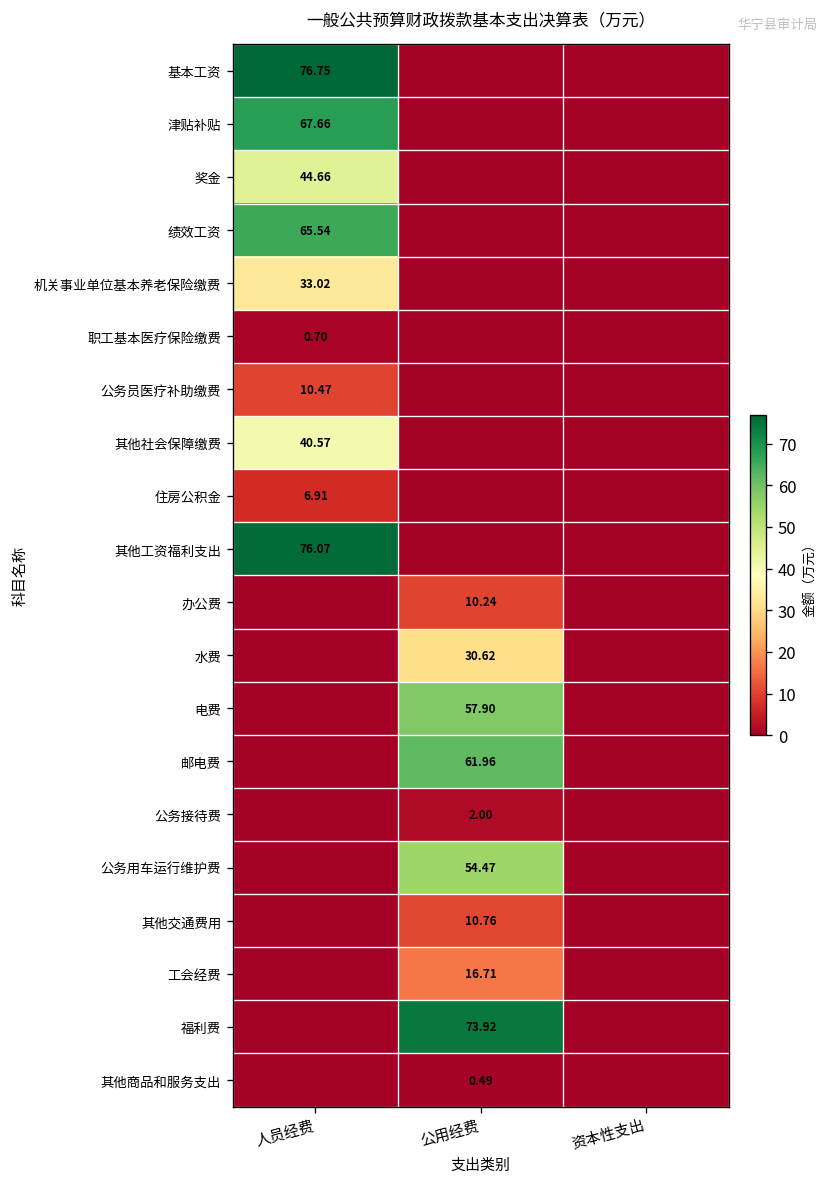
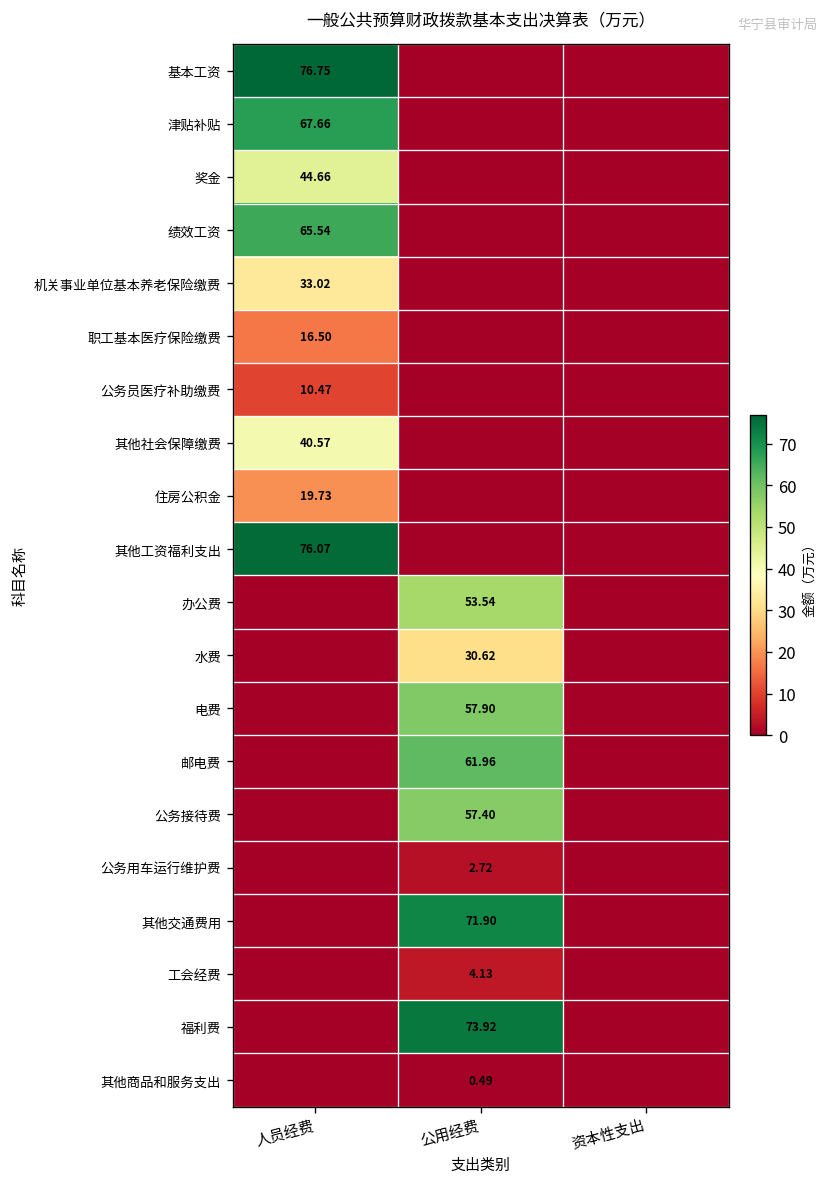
  {
    "基本工资": {
      "人员经费": 76.75
    },
    "津贴补贴": {
      "人员经费": 67.66
    },
    "奖金": {
      "人员经费": 44.66
    },
    "绩效工资": {
      "人员经费": 65.54
    },
    "机关事业单位基本养老保险缴费": {
      "人员经费": 33.02
    },
    "职工基本医疗保险缴费": {
-     "人员经费": 0.70
+     "人员经费": 16.50
    },
    "公务员医疗补助缴费": {
      "人员经费": 10.47
    },
    "其他社会保障缴费": {
      "人员经费": 40.57
    },
    "住房公积金": {
-     "人员经费": 6.91
+     "人员经费": 19.73
    },
    "其他工资福利支出": {
      "人员经费": 76.07
    },
    "办公费": {
-     "公用经费": 10.24
+     "公用经费": 53.54
    },
    "水费": {
      "公用经费": 30.62
    },
    "电费": {
      "公用经费": 57.90
    },
    "邮电费": {
      "公用经费": 61.96
    },
    "公务接待费": {
-     "公用经费": 2.00
+     "公用经费": 57.40
    },
    "公务用车运行维护费": {
-     "公用经费": 54.47
+     "公用经费": 2.72
    },
    "其他交通费用": {
-     "公用经费": 10.76
+     "公用经费": 71.90
    },
    "工会经费": {
-     "公用经费": 16.71
+     "公用经费": 4.13
    },
    "福利费": {
      "公用经费": 73.92
    },
    "其他商品和服务支出": {
      "公用经费": 0.49
    }
  }
